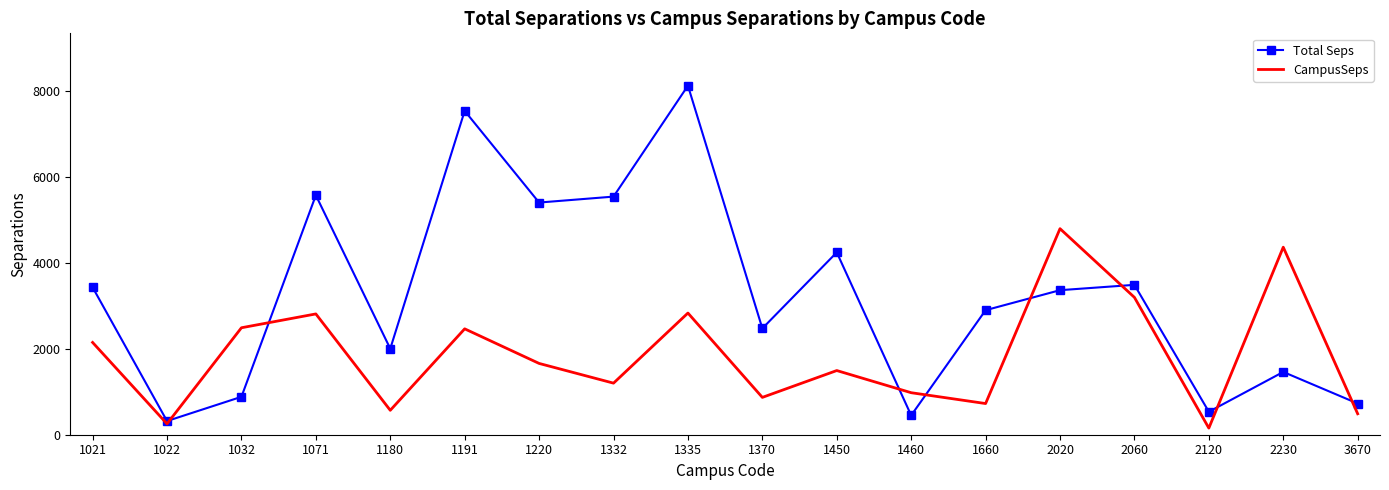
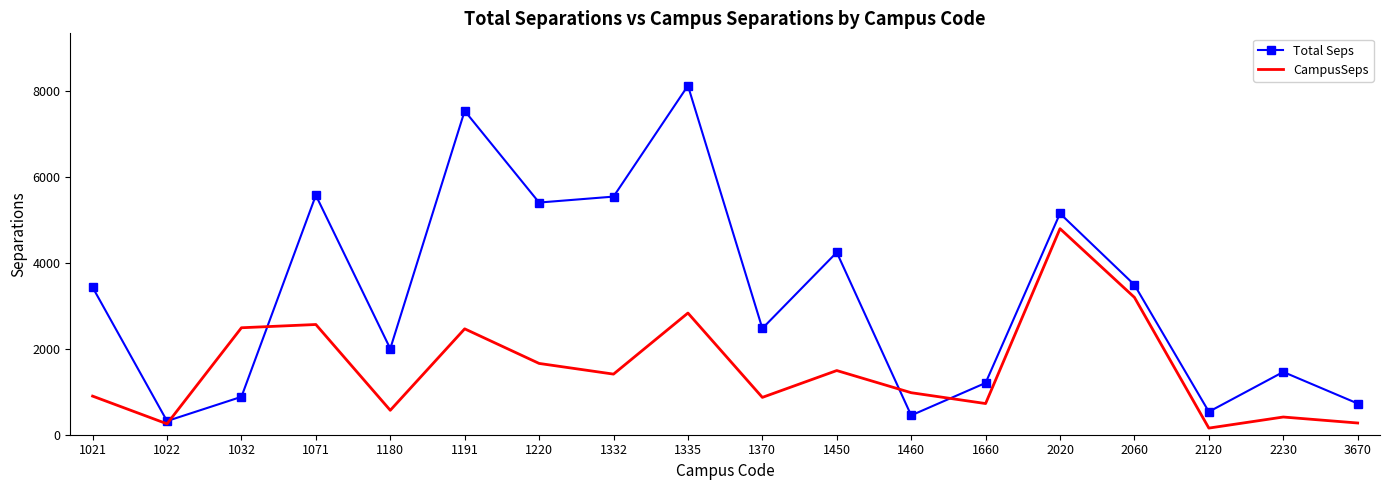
  {
    "Total Seps": {
      "1021": 3400,
      "1022": 300,
      "1032": 900,
      "1071": 5600,
      "1180": 2000,
      "1191": 7500,
      "1220": 5400,
      "1332": 5500,
      "1335": 8100,
      "1370": 2500,
      "1450": 4200,
      "1460": 500,
-     "1660": 2900,
-     "2020": 3400,
+     "1660": 1200,
+     "2020": 5100,
      "2060": 3500,
      "2120": 500,
      "2230": 1500,
      "3670": 700
    },
    "CampusSeps": {
-     "1021": 2100,
+     "1021": 900,
      "1022": 300,
      "1032": 2500,
-     "1071": 2800,
+     "1071": 2600,
      "1180": 600,
      "1191": 2500,
      "1220": 1700,
-     "1332": 1200,
+     "1332": 1400,
      "1335": 2800,
      "1370": 900,
      "1450": 1500,
      "1460": 1000,
      "1660": 700,
      "2020": 4800,
      "2060": 3200,
      "2120": 200,
-     "2230": 4400,
-     "3670": 500
+     "2230": 400,
+     "3670": 300
    }
  }
